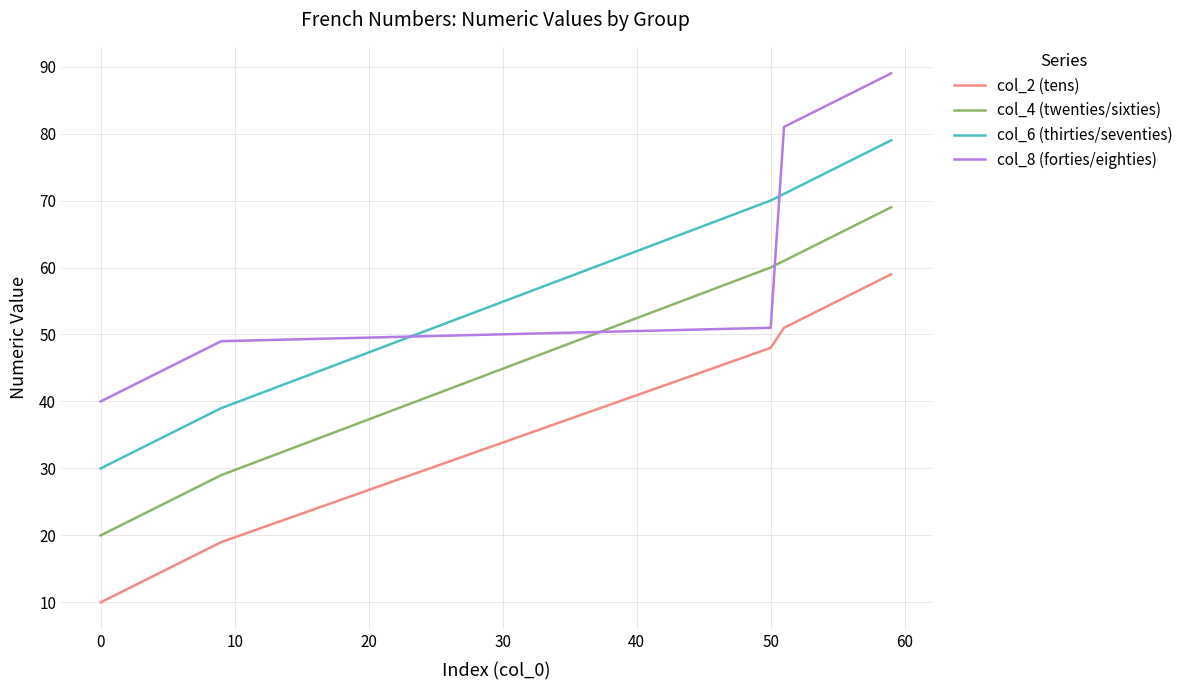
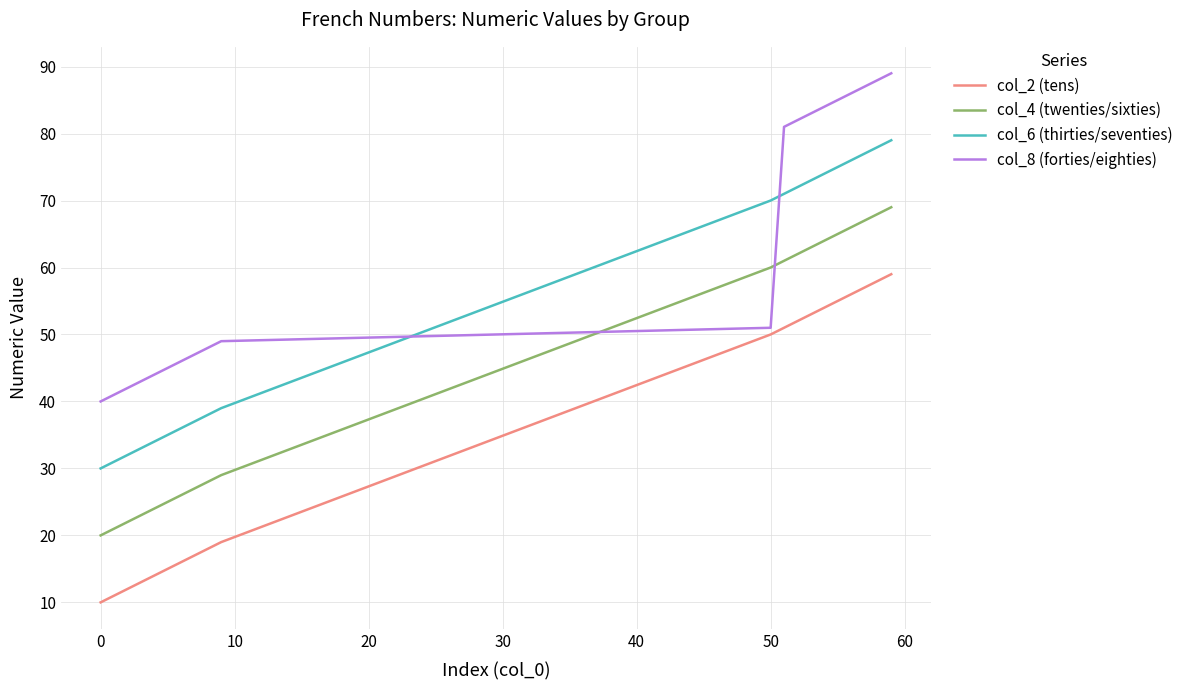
  {
    "col_2 (tens)": {
      "0": 10,
-     "50": 48
+     "50": 50
    },
    "col_4 (twenties/sixties)": {
      "0": 20,
      "50": 60
    },
    "col_6 (thirties/seventies)": {
      "0": 30,
      "50": 70
    },
    "col_8 (forties/eighties)": {
      "0": 40,
      "50": 51
    }
  }
